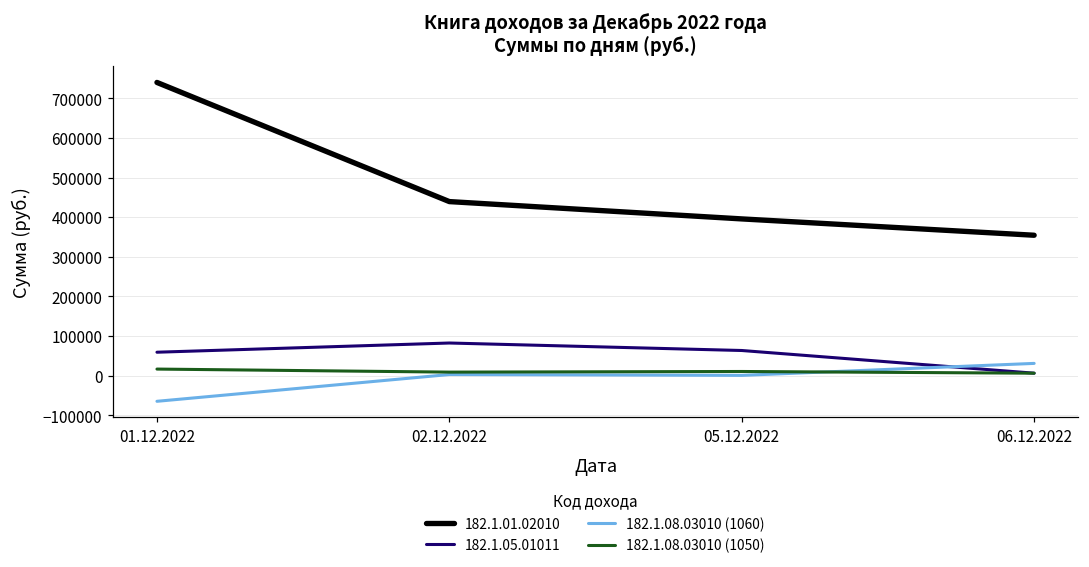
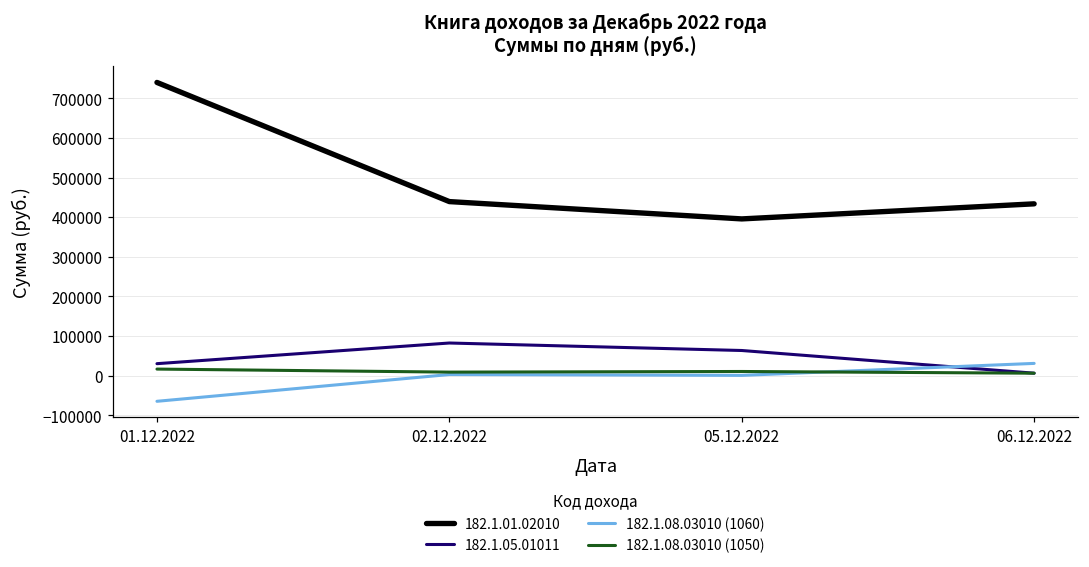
  {
    "182.1.01.02010": {
      "01.12.2022": 740000,
      "02.12.2022": 440000,
      "05.12.2022": 400000,
-     "06.12.2022": 350000
+     "06.12.2022": 430000
    },
    "182.1.05.01011": {
-     "01.12.2022": 60000,
+     "01.12.2022": 30000,
      "02.12.2022": 80000,
      "05.12.2022": 60000
    },
    "182.1.08.03010 (1060)": {
      "01.12.2022": -60000,
      "05.12.2022": 0,
      "06.12.2022": 30000
    },
    "182.1.08.03010 (1050)": {
      "01.12.2022": 20000,
      "05.12.2022": 10000
    }
  }
